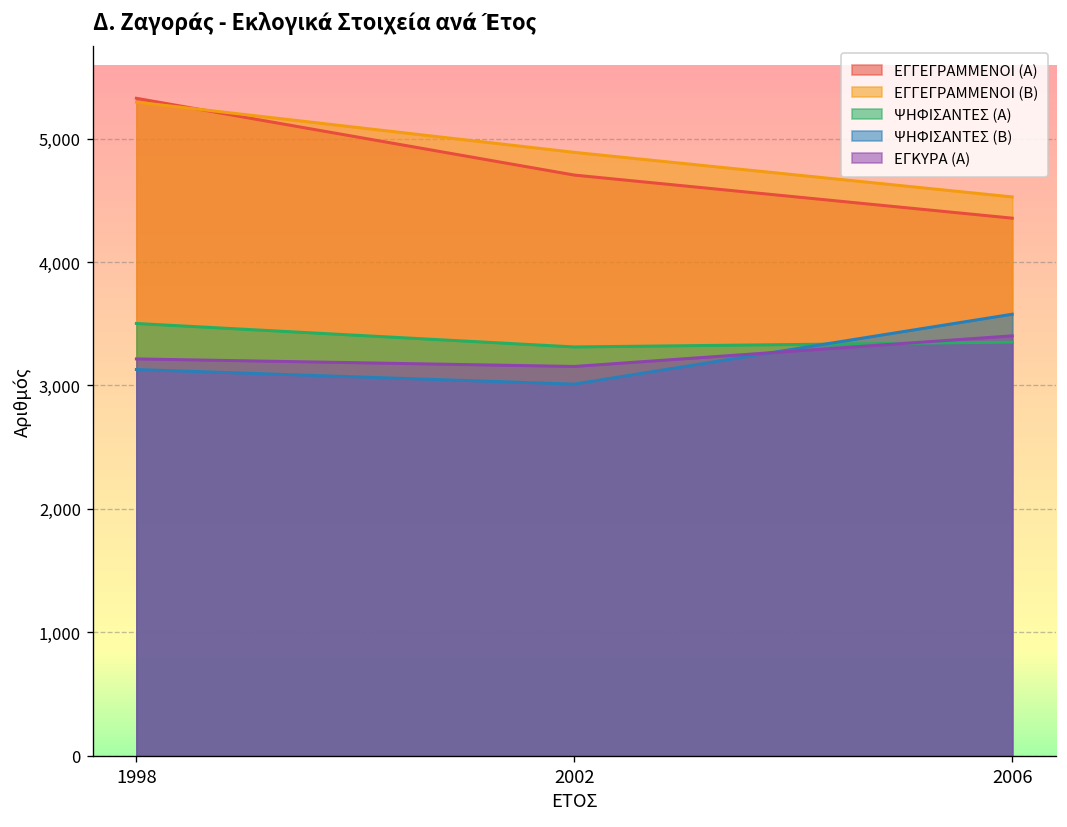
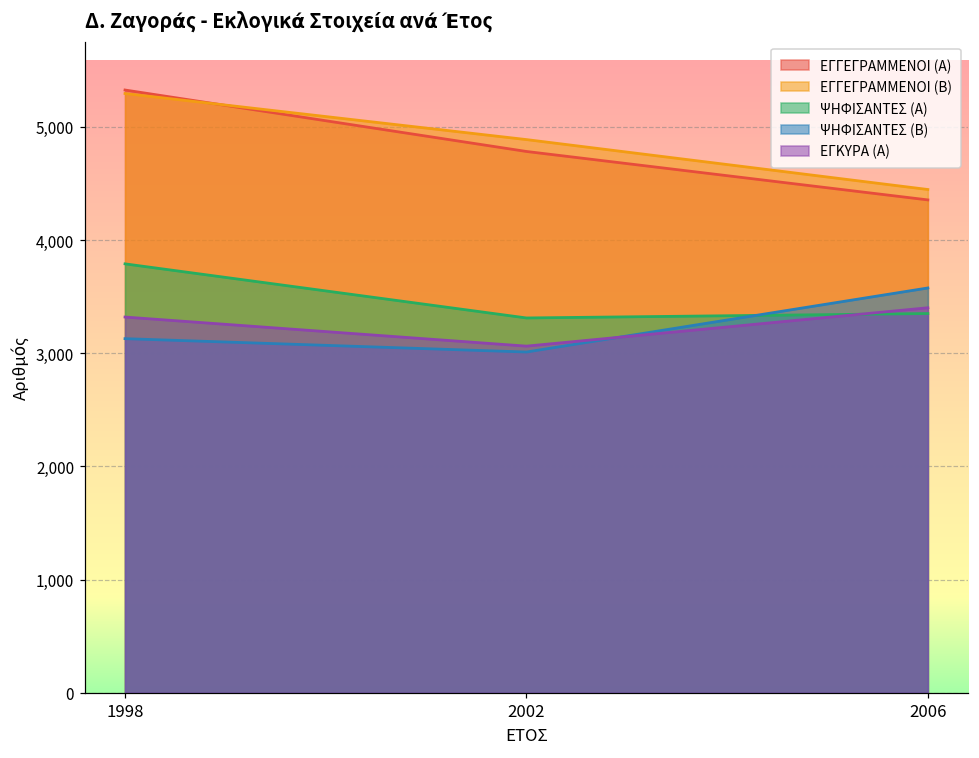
  {
    "ΕΓΓΕΓΡΑΜΜΕΝΟΙ (Α)": {
      "1998": "5,330",
-     "2002": "4,700",
+     "2002": "4,780",
      "2006": "4,360"
    },
    "ΕΓΓΕΓΡΑΜΜΕΝΟΙ (Β)": {
      "1998": "5,300",
      "2002": "4,890",
-     "2006": "4,530"
+     "2006": "4,450"
    },
    "ΨΗΦΙΣΑΝΤΕΣ (Α)": {
-     "1998": "3,500",
+     "1998": "3,790",
      "2002": "3,310",
      "2006": "3,350"
    },
    "ΨΗΦΙΣΑΝΤΕΣ (Β)": {
      "1998": "3,130",
      "2002": "3,010",
      "2006": "3,580"
    },
    "ΕΓΚΥΡΑ (Α)": {
-     "1998": "3,220",
-     "2002": "3,150",
+     "1998": "3,320",
+     "2002": "3,060",
      "2006": "3,400"
    }
  }
